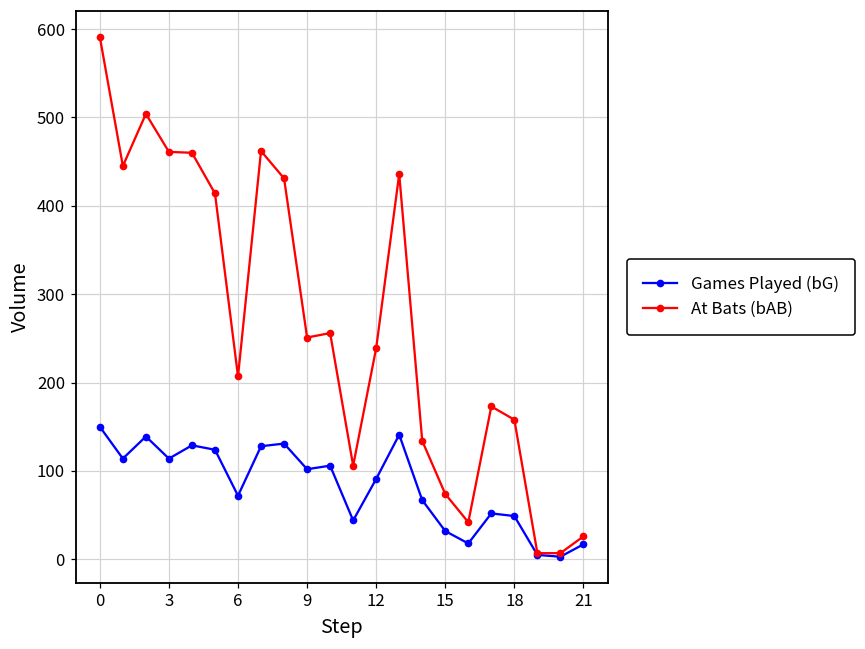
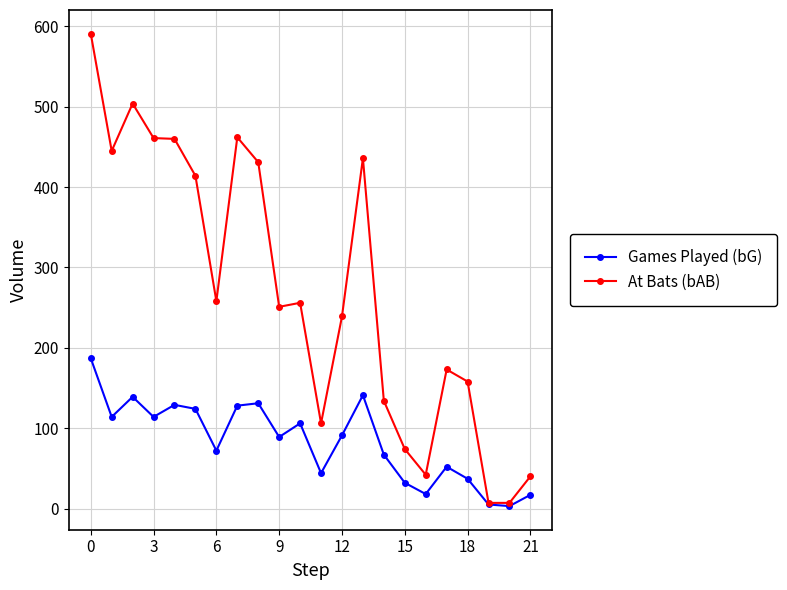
  {
    "Games Played (bG)": {
-     "0": 150,
+     "0": 190,
      "3": 110,
      "6": 70,
-     "9": 100,
+     "9": 90,
      "12": 90,
      "15": 30,
-     "18": 50,
+     "18": 40,
      "21": 20
    },
    "At Bats (bAB)": {
      "0": 590,
      "3": 460,
-     "6": 210,
+     "6": 260,
      "9": 250,
      "12": 240,
      "15": 70,
      "18": 160,
-     "21": 30
+     "21": 40
    }
  }
